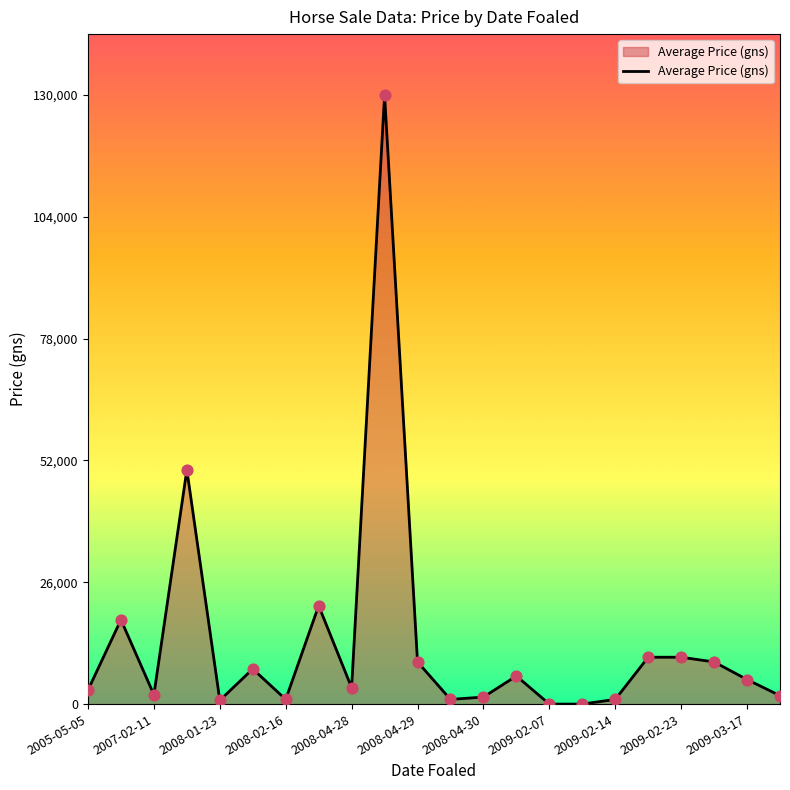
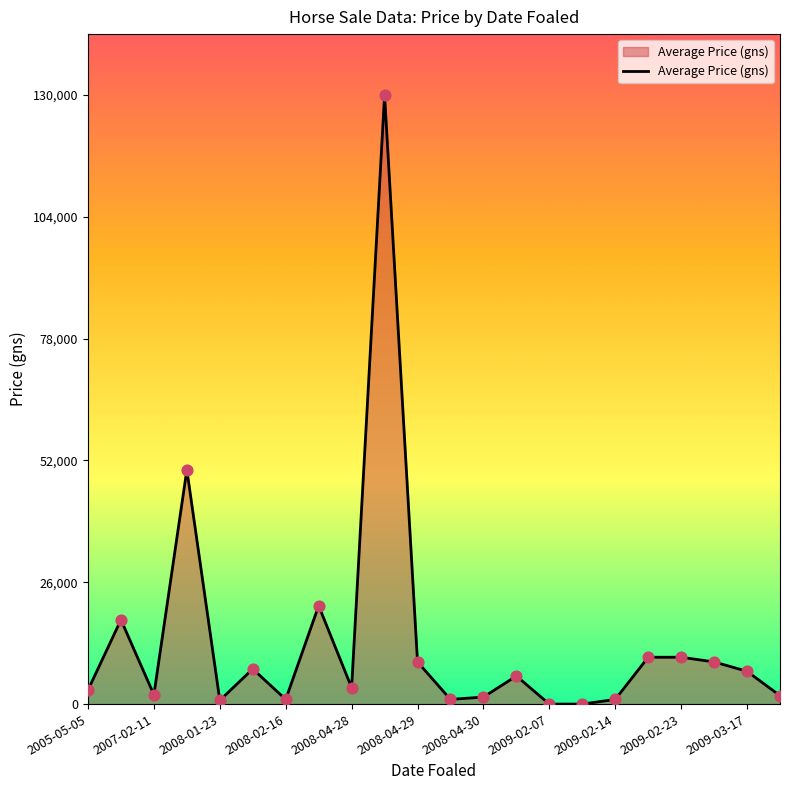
  {
    "2009-02-07": "0",
    "2009-02-14": "1,000",
-   "2009-03-17": "5,000"
+   "2009-03-17": "7,000"
  }
